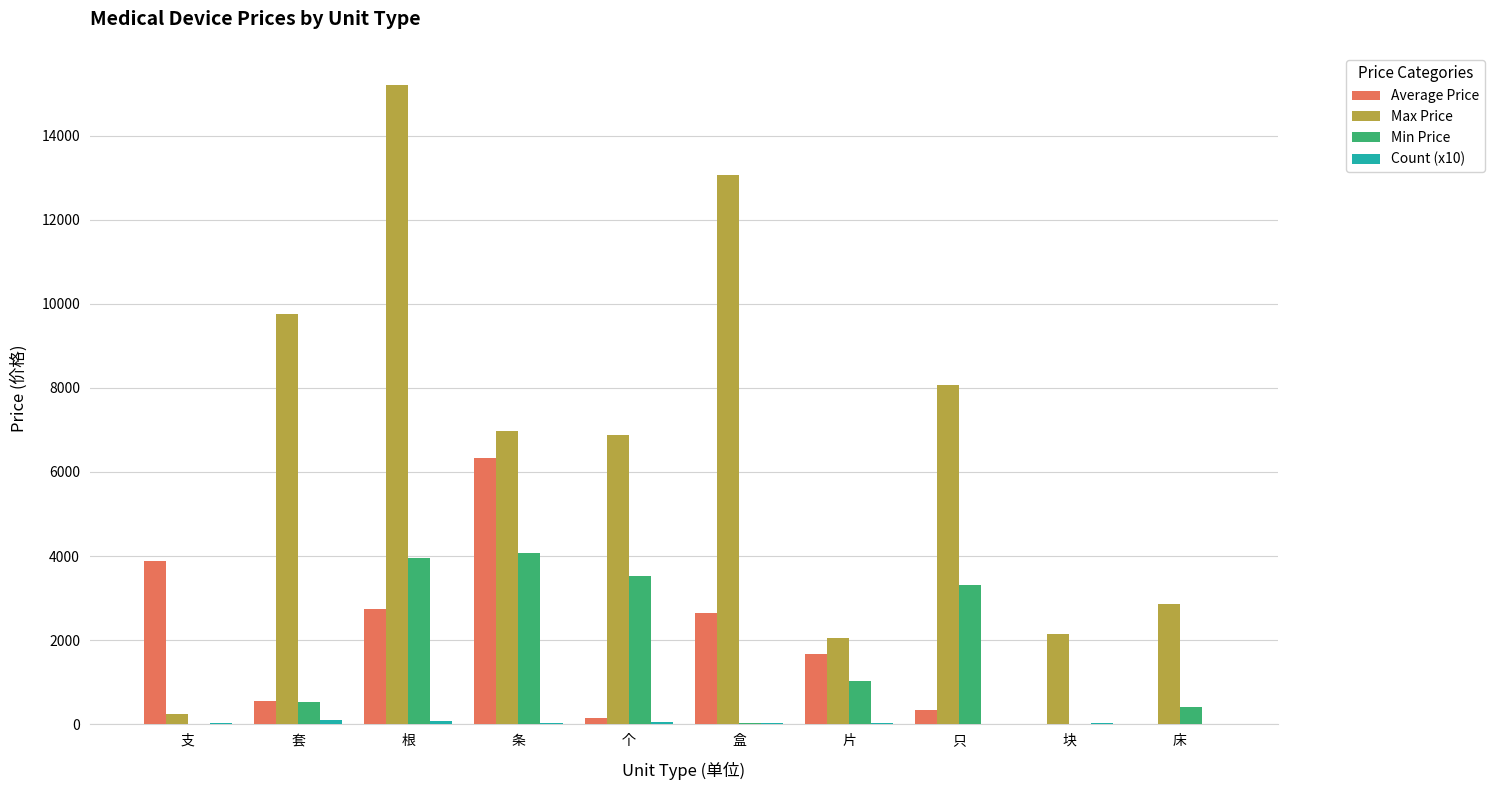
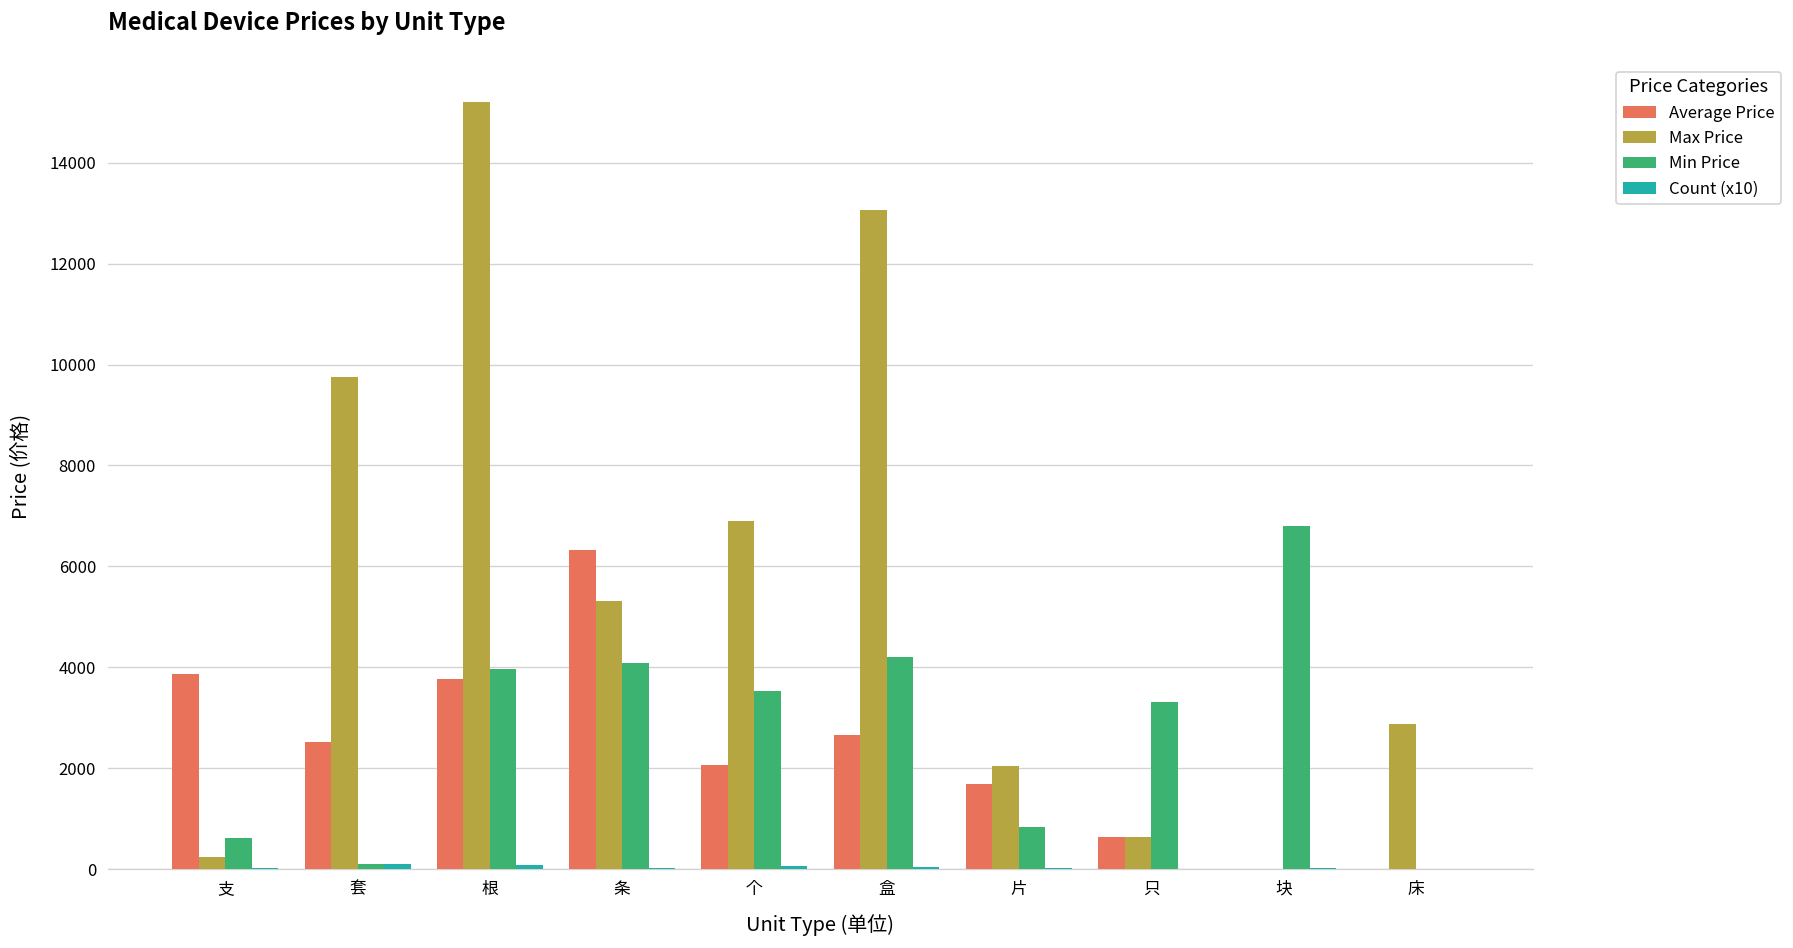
  {
    "Average Price": {
      "支": 3900,
-     "套": 500,
-     "根": 2700,
+     "套": 2500,
+     "根": 3800,
      "条": 6300,
-     "个": 100,
+     "个": 2100,
      "盒": 2600,
      "片": 1700,
-     "只": 300
+     "只": 600
    },
    "Max Price": {
      "支": 200,
      "套": 9800,
      "根": 15200,
-     "条": 7000,
+     "条": 5300,
      "个": 6900,
      "盒": 13100,
      "片": 2000,
-     "只": 8100,
-     "块": 2100,
+     "只": 600,
+     "块": 0,
      "床": 2900
    },
    "Min Price": {
-     "支": 0,
-     "套": 500,
+     "支": 600,
+     "套": 100,
      "根": 4000,
      "条": 4100,
      "个": 3500,
-     "盒": 0,
-     "片": 1000,
+     "盒": 4200,
+     "片": 800,
      "只": 3300,
-     "块": 0,
-     "床": 400
+     "块": 6800,
+     "床": 0
    },
    "Count (x10)": {
      "套": 100,
      "根": 100,
      "个": 100
    }
  }
